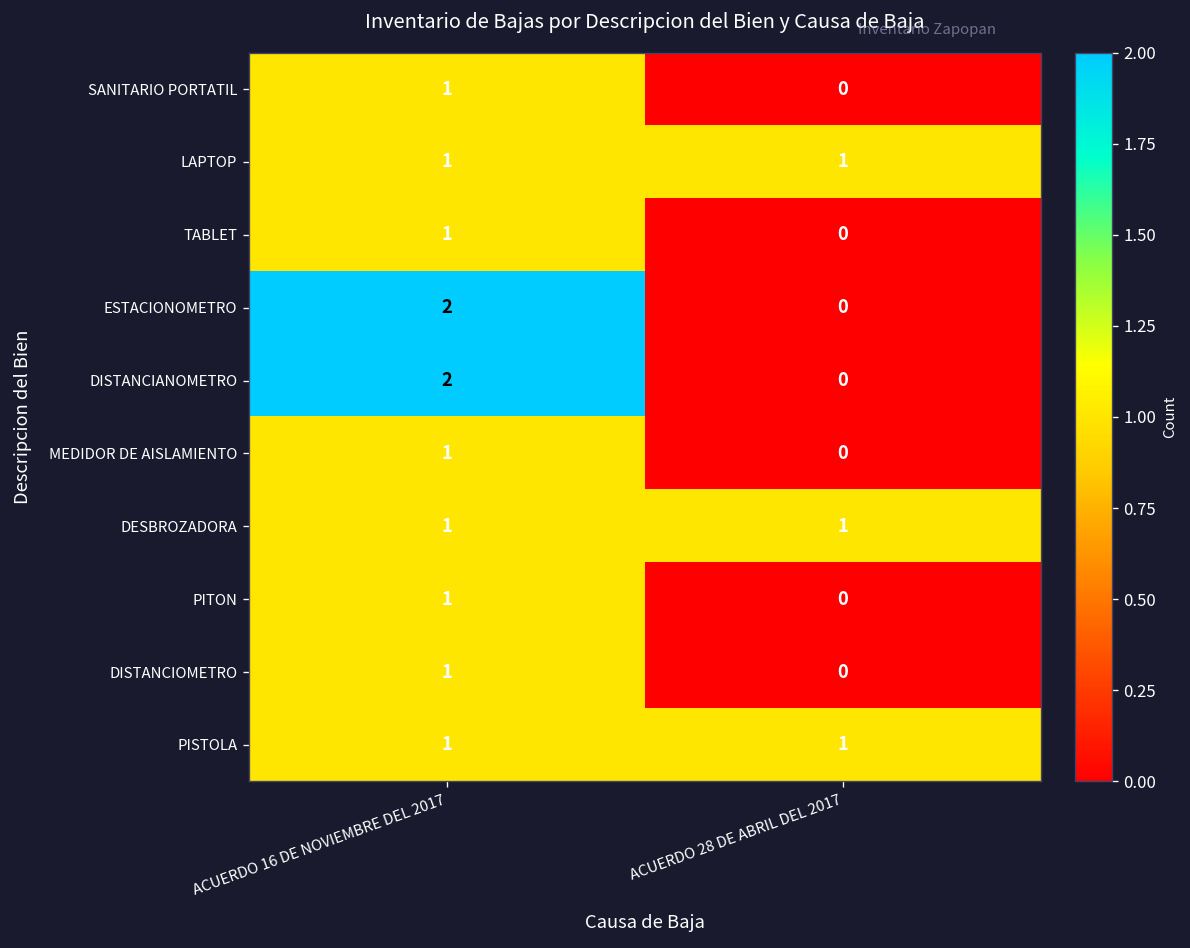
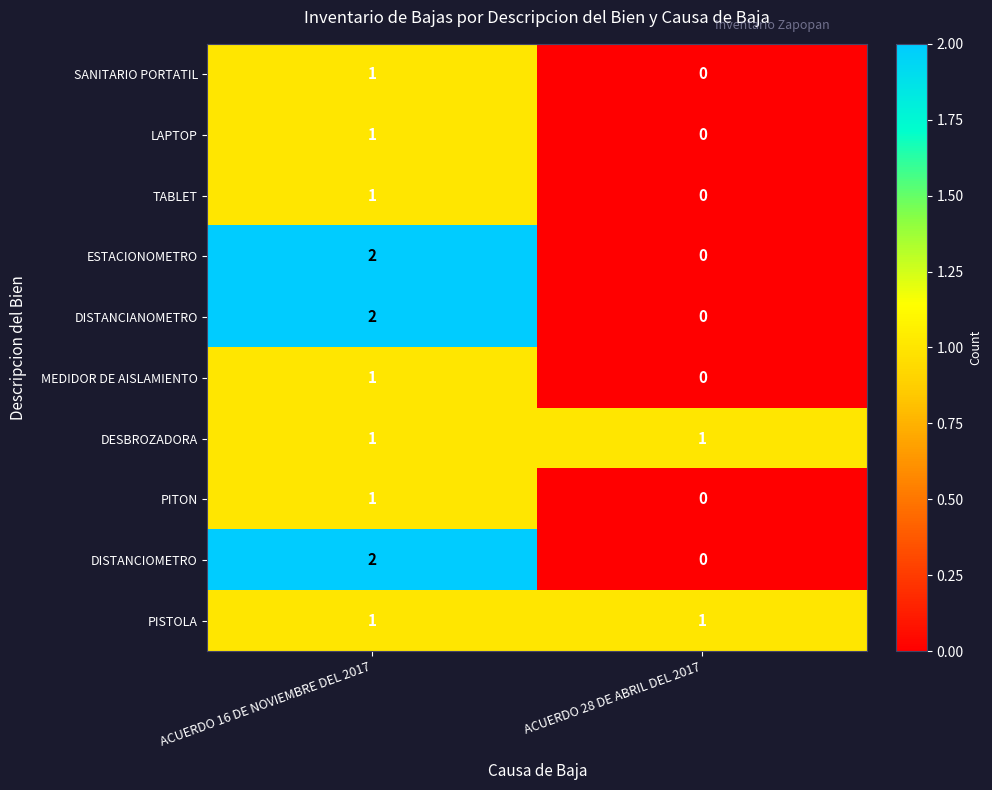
  {
    "SANITARIO PORTATIL": {
      "ACUERDO 16 DE NOVIEMBRE DEL 2017": 1,
      "ACUERDO 28 DE ABRIL DEL 2017": 0
    },
    "LAPTOP": {
      "ACUERDO 16 DE NOVIEMBRE DEL 2017": 1,
-     "ACUERDO 28 DE ABRIL DEL 2017": 1
+     "ACUERDO 28 DE ABRIL DEL 2017": 0
    },
    "TABLET": {
      "ACUERDO 16 DE NOVIEMBRE DEL 2017": 1,
      "ACUERDO 28 DE ABRIL DEL 2017": 0
    },
    "ESTACIONOMETRO": {
      "ACUERDO 16 DE NOVIEMBRE DEL 2017": 2,
      "ACUERDO 28 DE ABRIL DEL 2017": 0
    },
    "DISTANCIANOMETRO": {
      "ACUERDO 16 DE NOVIEMBRE DEL 2017": 2,
      "ACUERDO 28 DE ABRIL DEL 2017": 0
    },
    "MEDIDOR DE AISLAMIENTO": {
      "ACUERDO 16 DE NOVIEMBRE DEL 2017": 1,
      "ACUERDO 28 DE ABRIL DEL 2017": 0
    },
    "DESBROZADORA": {
      "ACUERDO 16 DE NOVIEMBRE DEL 2017": 1,
      "ACUERDO 28 DE ABRIL DEL 2017": 1
    },
    "PITON": {
      "ACUERDO 16 DE NOVIEMBRE DEL 2017": 1,
      "ACUERDO 28 DE ABRIL DEL 2017": 0
    },
    "DISTANCIOMETRO": {
-     "ACUERDO 16 DE NOVIEMBRE DEL 2017": 1,
+     "ACUERDO 16 DE NOVIEMBRE DEL 2017": 2,
      "ACUERDO 28 DE ABRIL DEL 2017": 0
    },
    "PISTOLA": {
      "ACUERDO 16 DE NOVIEMBRE DEL 2017": 1,
      "ACUERDO 28 DE ABRIL DEL 2017": 1
    }
  }
